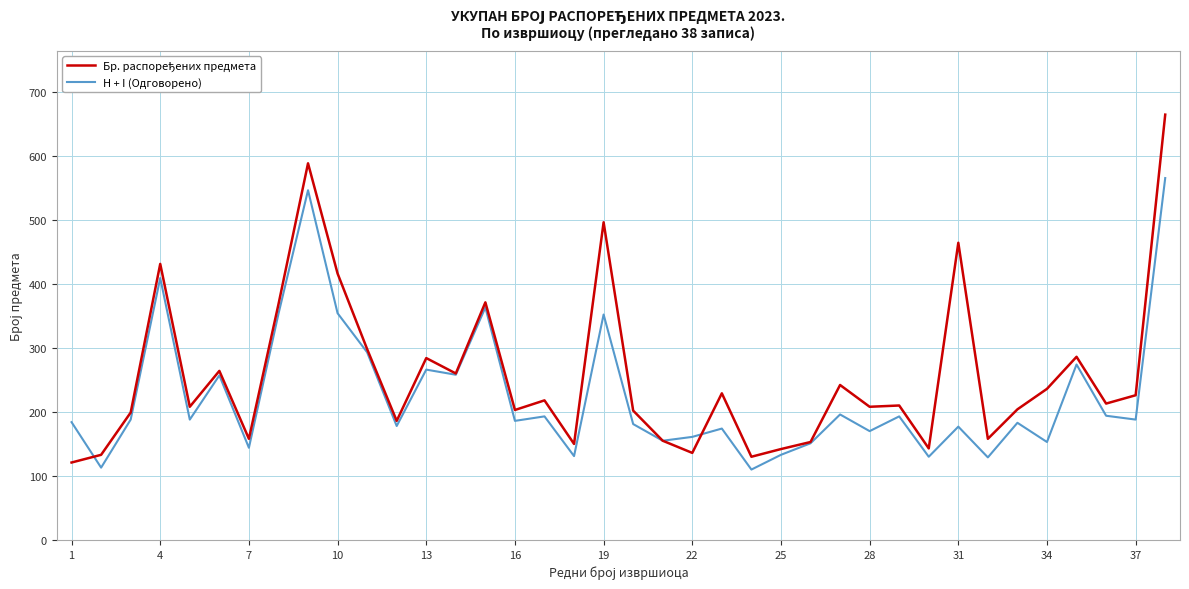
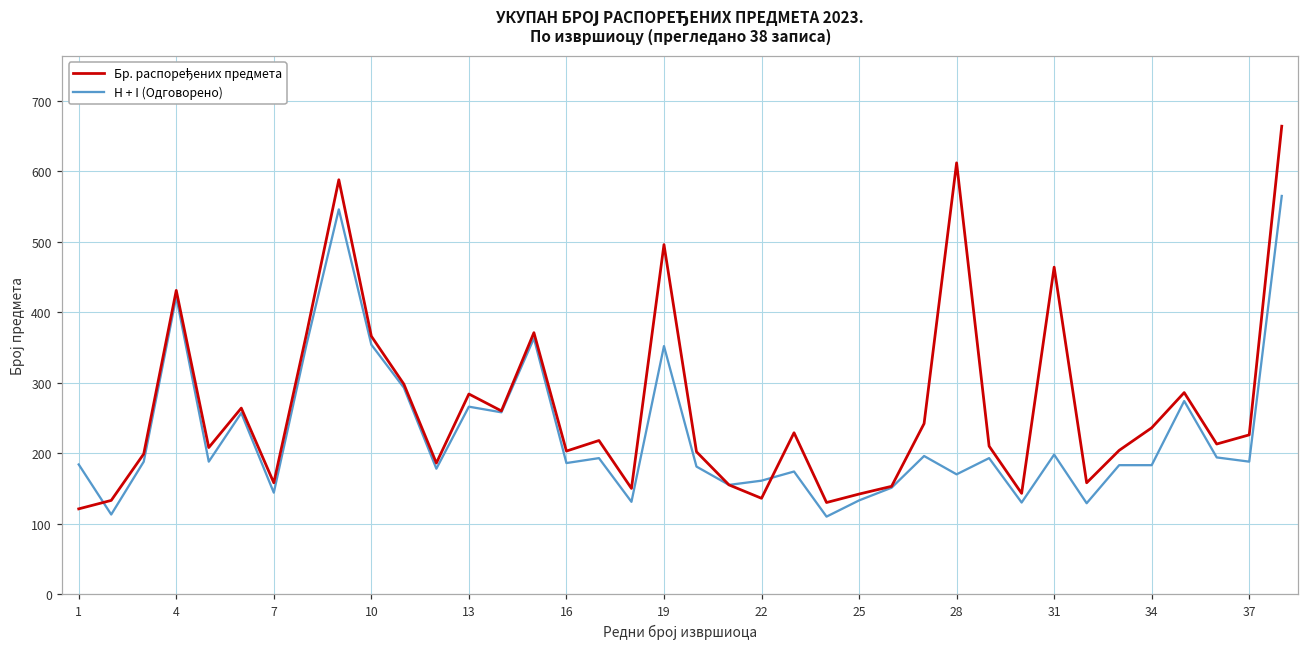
  {
    "Бр. распоређених предмета": {
      "1": 120,
      "4": 430,
      "7": 160,
-     "10": 420,
+     "10": 370,
      "13": 280,
      "16": 200,
      "19": 500,
      "22": 140,
      "25": 140,
-     "28": 210,
+     "28": 610,
      "31": 460,
      "34": 240,
      "37": 230
    },
    "H + I (Одговорено)": {
      "1": 180,
-     "4": 410,
+     "4": 420,
      "7": 140,
      "10": 350,
      "13": 270,
      "16": 190,
      "19": 350,
      "22": 160,
      "25": 130,
      "28": 170,
-     "31": 180,
-     "34": 150,
+     "31": 200,
+     "34": 180,
      "37": 190
    }
  }
